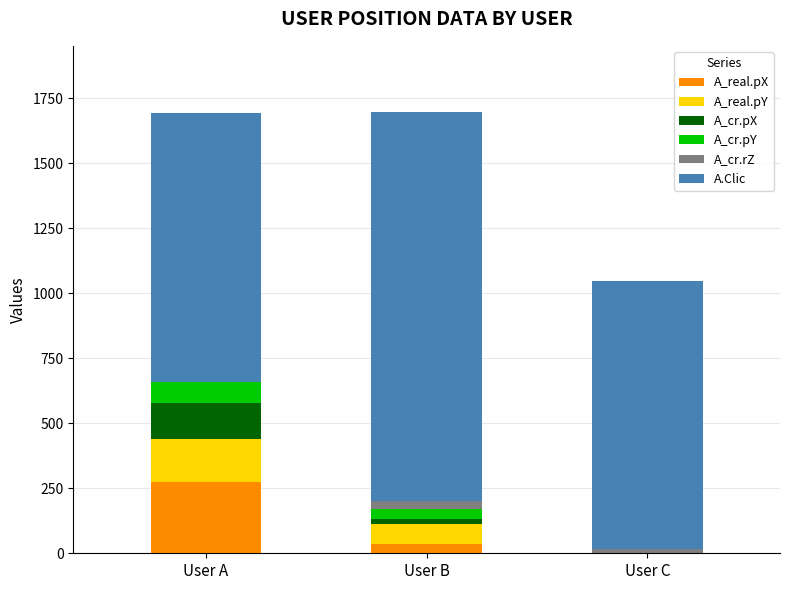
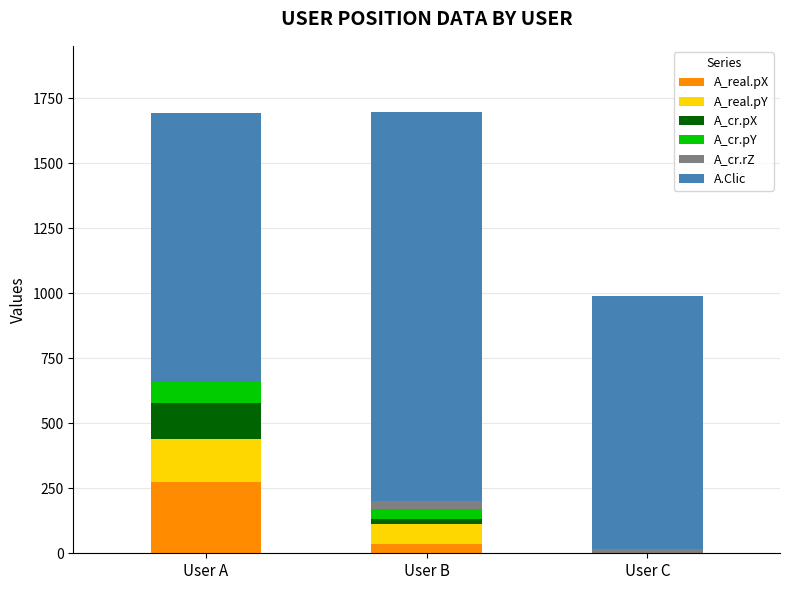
  {
    "A_real.pX": {
      "User A": 270,
      "User B": 40,
      "User C": 0
    },
    "A_real.pY": {
      "User A": 170,
      "User B": 80,
      "User C": 0
    },
    "A_cr.pX": {
      "User A": 140,
      "User B": 20,
      "User C": 0
    },
    "A_cr.pY": {
      "User A": 80,
      "User B": 40,
      "User C": 0
    },
    "A_cr.rZ": {
      "User A": 0,
      "User B": 30,
      "User C": 20
    },
    "A.Clic": {
      "User A": 1030,
      "User B": 1500,
-     "User C": 1030
+     "User C": 980
    }
  }
